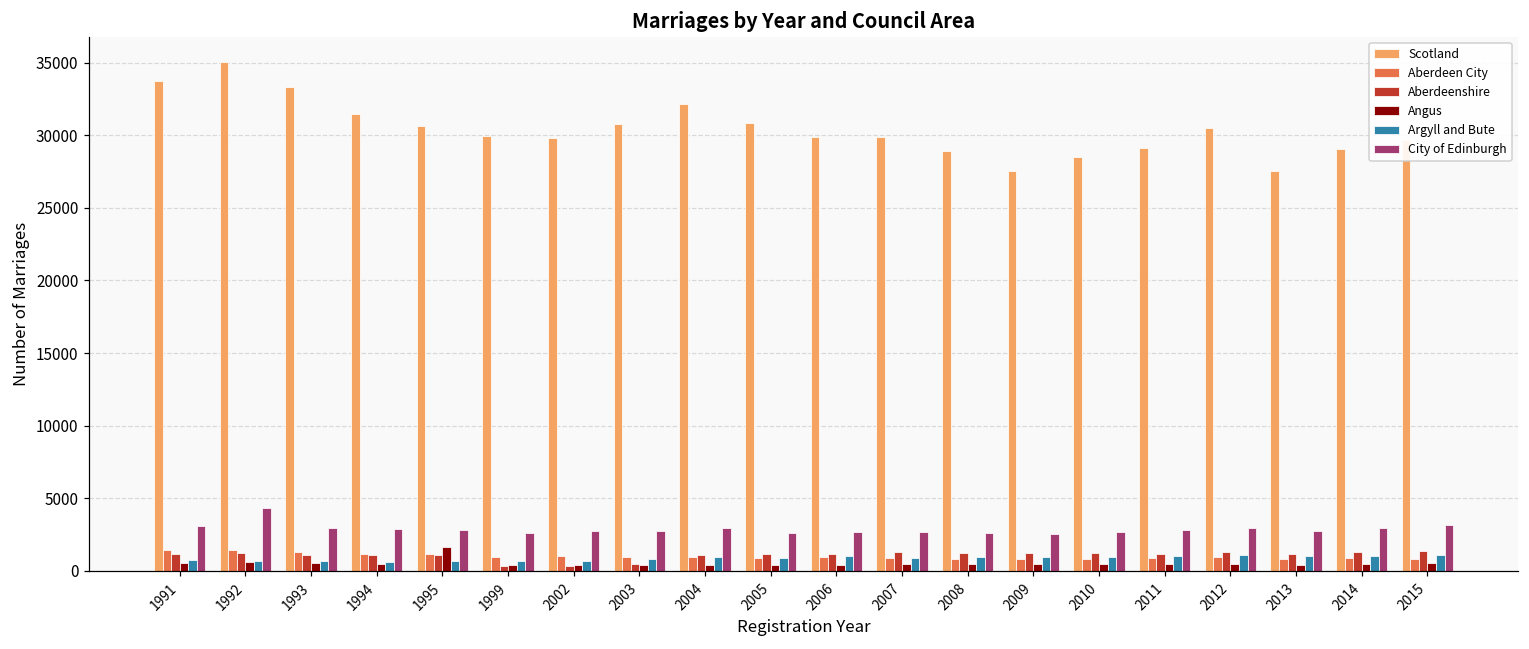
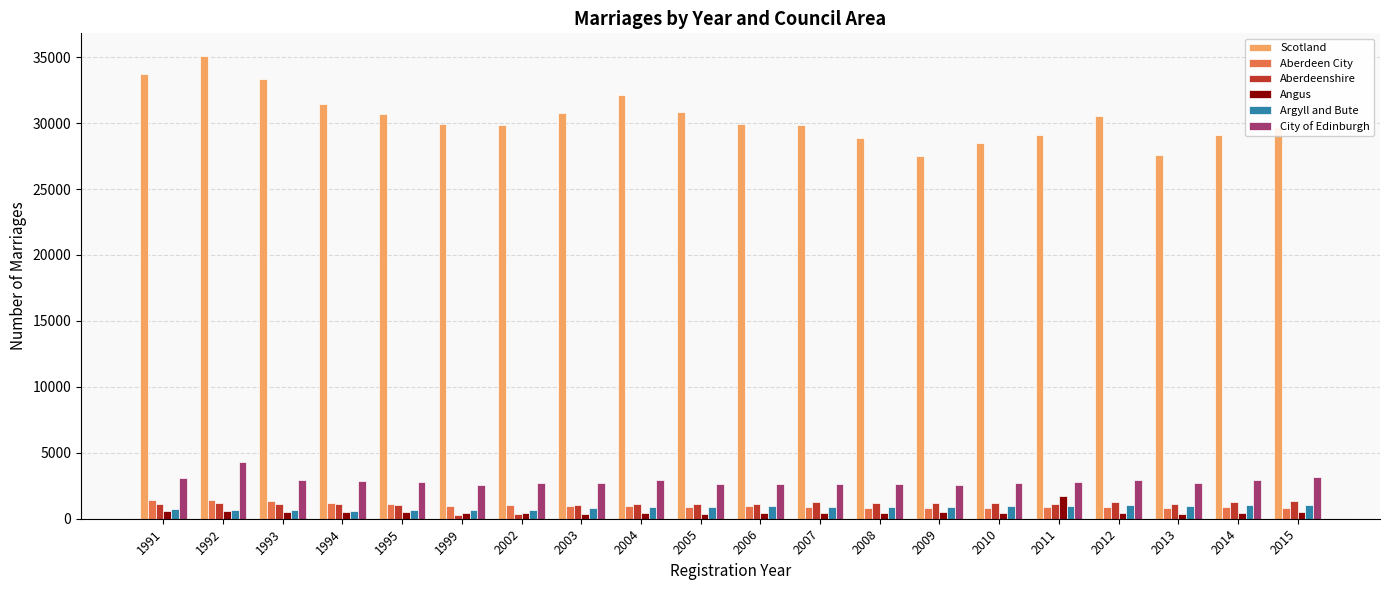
  {
    "Aberdeenshire": {
      "1991": 1200,
      "1992": 1200,
      "1993": 1100,
      "1994": 1100,
      "1995": 1100,
      "1999": 300,
      "2002": 300,
-     "2003": 400,
+     "2003": 1100,
      "2004": 1100,
      "2005": 1100,
      "2006": 1100,
      "2007": 1300,
      "2008": 1200,
      "2009": 1200,
      "2010": 1200,
      "2011": 1100,
      "2012": 1300,
      "2013": 1100,
      "2014": 1300,
      "2015": 1300
    },
    "Angus": {
      "1991": 600,
      "1992": 600,
      "1993": 500,
      "1994": 500,
-     "1995": 1600,
+     "1995": 500,
      "1999": 400,
      "2002": 400,
      "2003": 400,
      "2004": 400,
      "2005": 400,
      "2006": 400,
      "2007": 400,
      "2008": 400,
      "2009": 500,
      "2010": 400,
-     "2011": 400,
+     "2011": 1700,
      "2012": 500,
      "2013": 400,
      "2014": 500,
      "2015": 500
    },
    "Argyll and Bute": {
      "1991": 700,
      "1992": 700,
      "1993": 700,
      "1994": 600,
      "1995": 700,
      "1999": 600,
      "2002": 700,
      "2003": 800,
      "2004": 900,
      "2005": 900,
      "2006": 1000,
      "2007": 900,
      "2008": 900,
      "2009": 900,
      "2010": 900,
      "2011": 1000,
      "2012": 1100,
      "2013": 1000,
      "2014": 1000,
      "2015": 1100
    },
    "City of Edinburgh": {
      "1991": 3100,
      "1992": 4300,
      "1993": 2900,
      "1994": 2900,
      "1995": 2800,
      "1999": 2600,
      "2002": 2700,
      "2003": 2700,
      "2004": 2900,
      "2005": 2600,
      "2006": 2600,
      "2007": 2600,
      "2008": 2600,
      "2009": 2500,
      "2010": 2700,
      "2011": 2800,
      "2012": 2900,
      "2013": 2700,
      "2014": 2900,
      "2015": 3200
    }
  }
